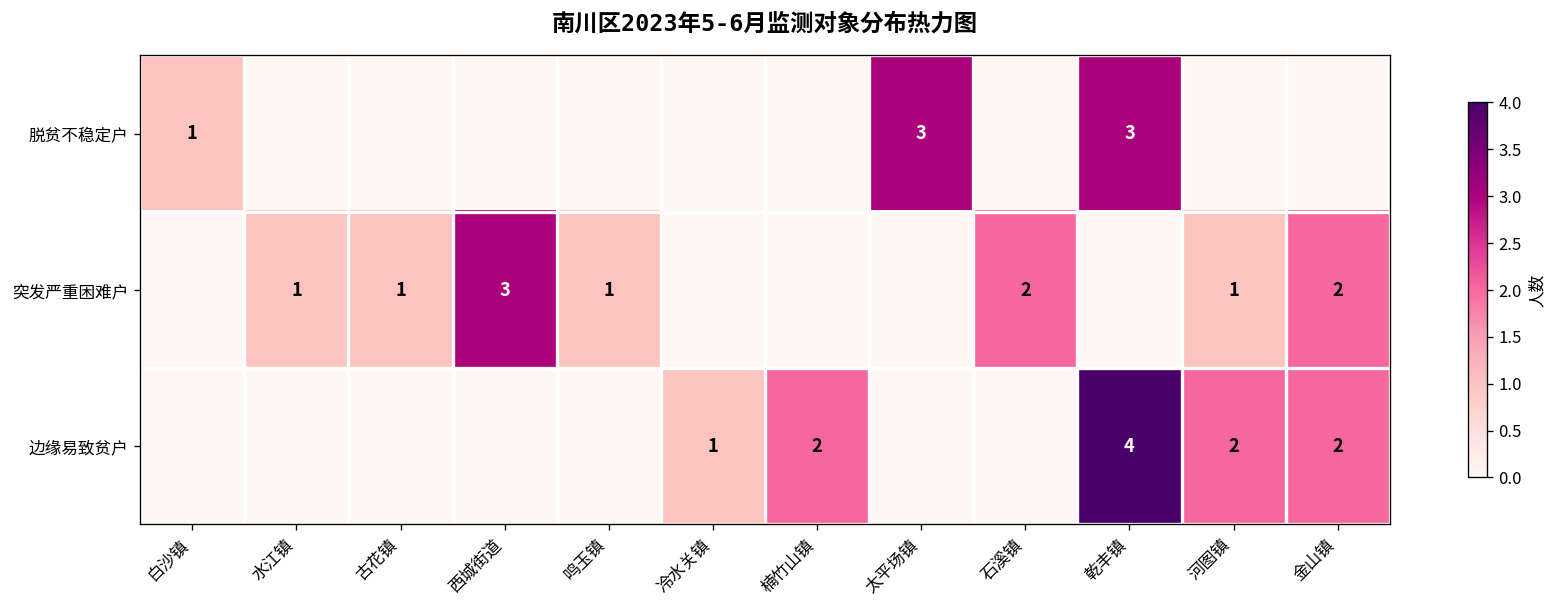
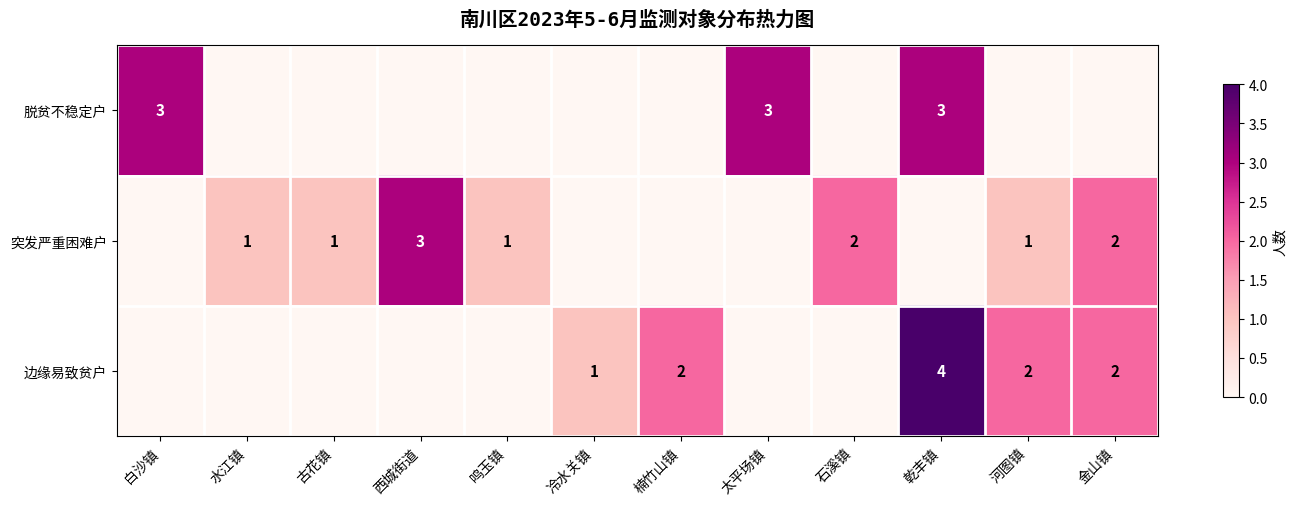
  {
    "脱贫不稳定户": {
-     "白沙镇": 1,
+     "白沙镇": 3,
      "太平场镇": 3,
      "乾丰镇": 3
    },
    "突发严重困难户": {
      "水江镇": 1,
      "古花镇": 1,
      "西城街道": 3,
      "鸣玉镇": 1,
      "石溪镇": 2,
      "河图镇": 1,
      "金山镇": 2
    },
    "边缘易致贫户": {
      "冷水关镇": 1,
      "楠竹山镇": 2,
      "乾丰镇": 4,
      "河图镇": 2,
      "金山镇": 2
    }
  }
